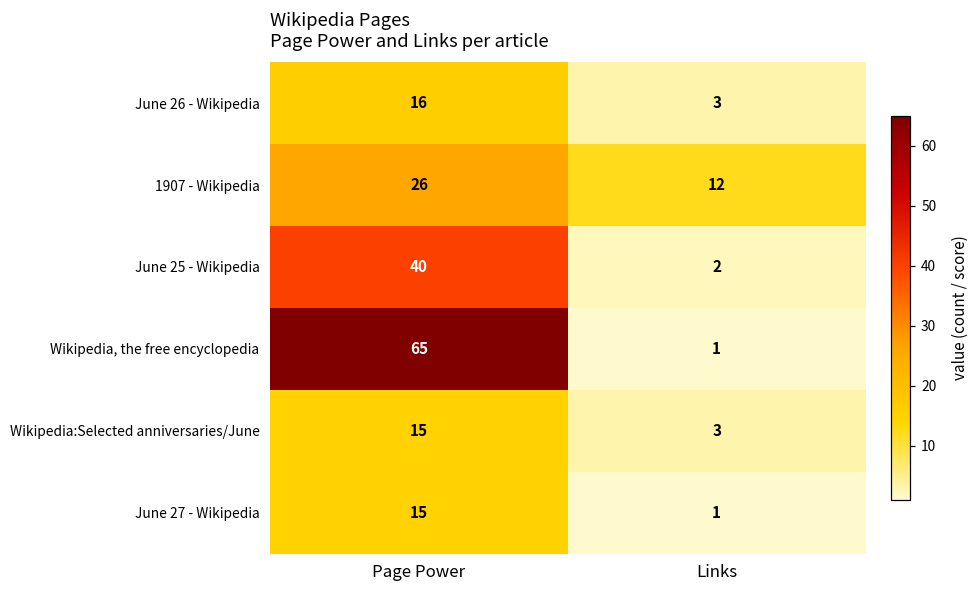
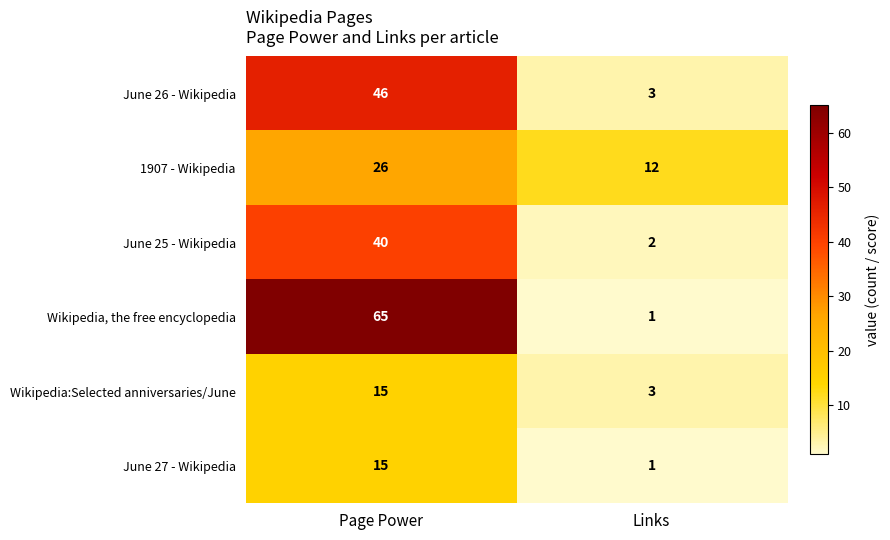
  {
    "June 26 - Wikipedia": {
-     "Page Power": 16,
+     "Page Power": 46,
      "Links": 3
    },
    "1907 - Wikipedia": {
      "Page Power": 26,
      "Links": 12
    },
    "June 25 - Wikipedia": {
      "Page Power": 40,
      "Links": 2
    },
    "Wikipedia, the free encyclopedia": {
      "Page Power": 65,
      "Links": 1
    },
    "Wikipedia:Selected anniversaries/June": {
      "Page Power": 15,
      "Links": 3
    },
    "June 27 - Wikipedia": {
      "Page Power": 15,
      "Links": 1
    }
  }
